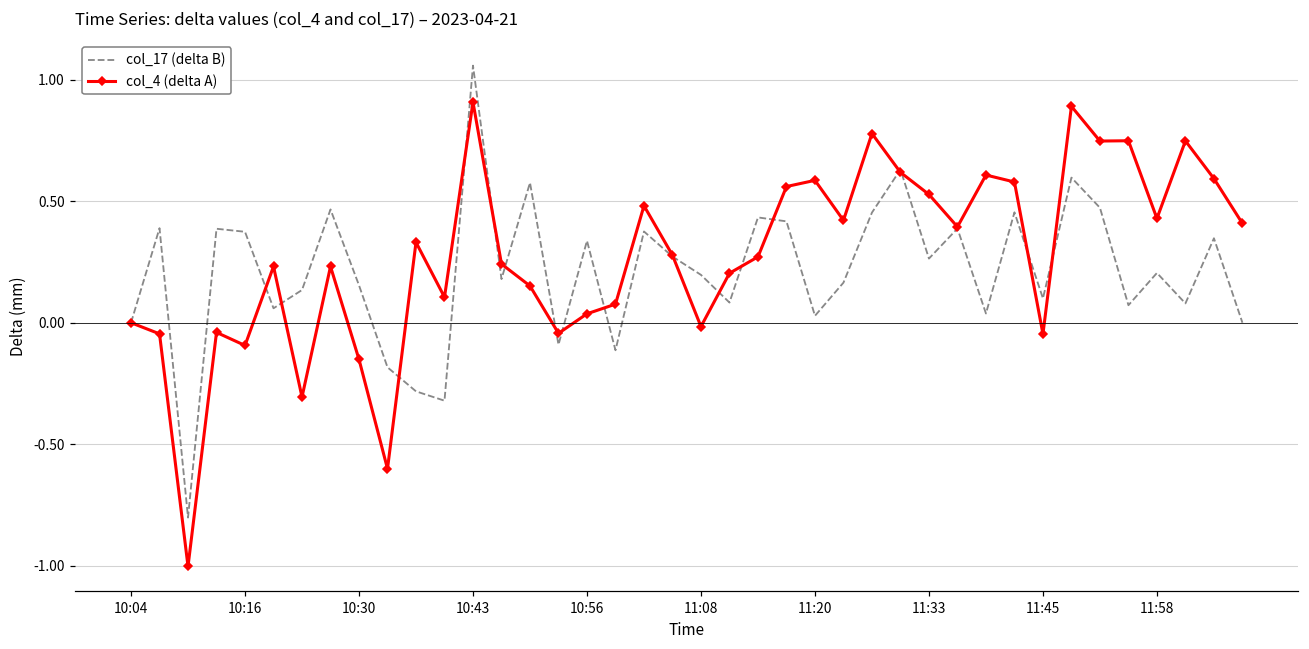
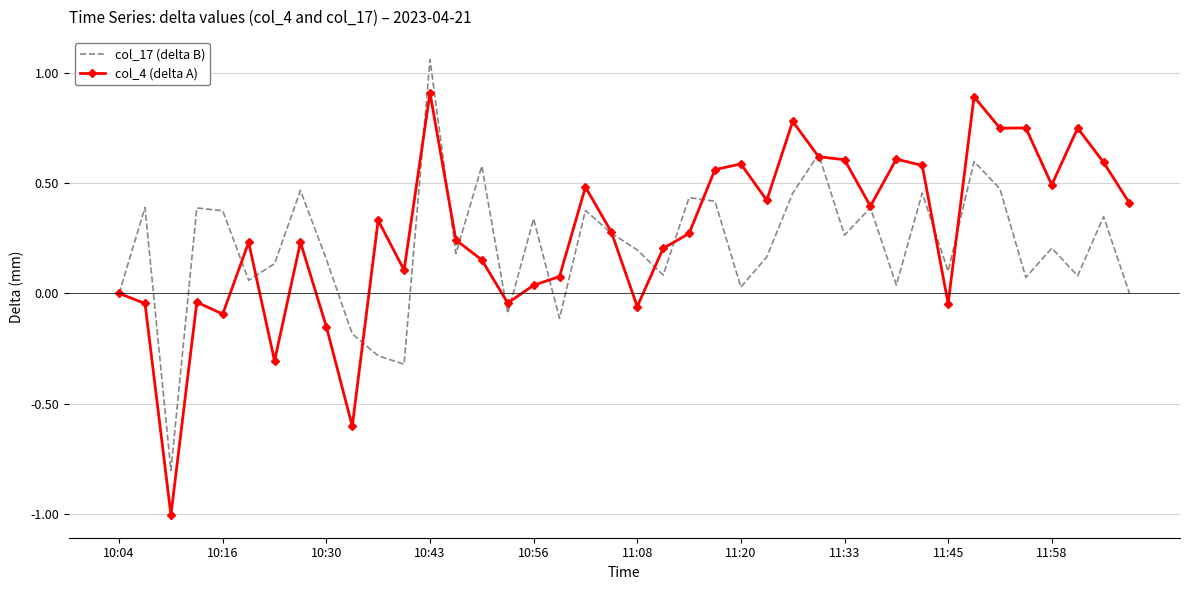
  {
    "col_17 (delta B)": {
      "10:16": 0.37,
      "10:30": 0.15,
      "10:43": 1.06,
      "10:56": 0.34,
      "11:08": 0.20,
      "11:20": 0.03,
      "11:33": 0.26,
      "11:45": 0.10,
      "11:58": 0.20
    },
    "col_4 (delta A)": {
      "10:16": -0.09,
      "10:30": -0.15,
      "10:43": 0.91,
      "10:56": 0.04,
-     "11:08": -0.02,
+     "11:08": -0.06,
      "11:20": 0.59,
-     "11:33": 0.53,
+     "11:33": 0.61,
      "11:45": -0.05,
-     "11:58": 0.43
+     "11:58": 0.49
    }
  }
